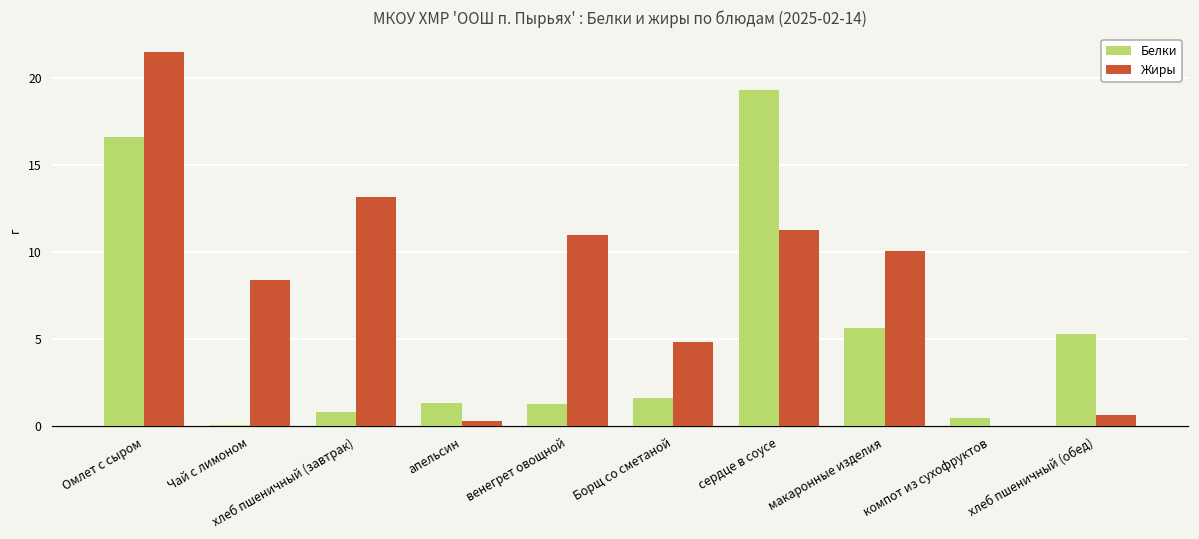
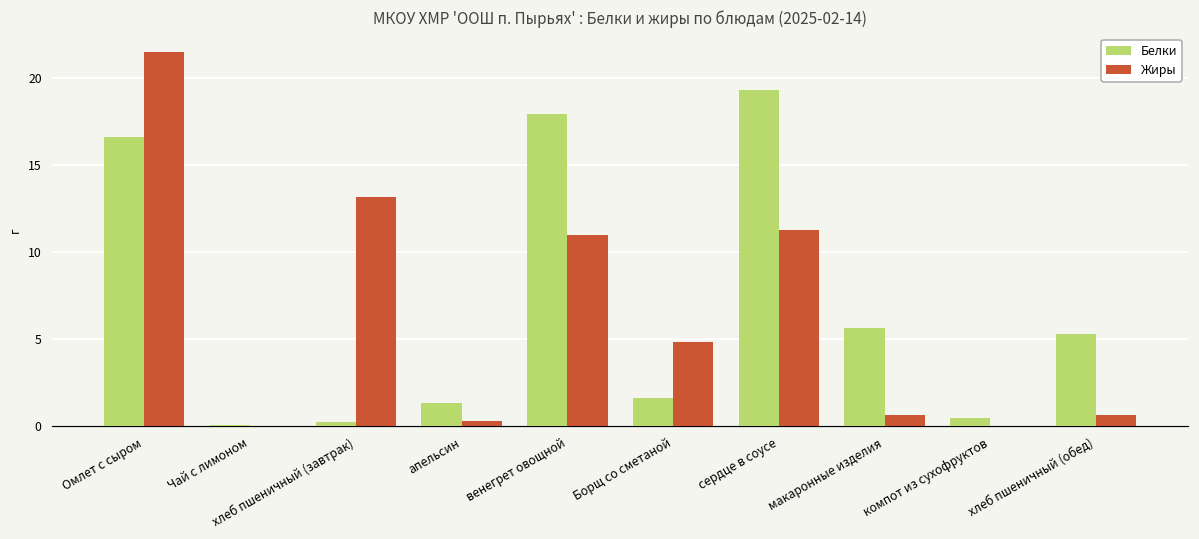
  {
    "Белки": {
      "Омлет с сыром": 16.6,
-     "хлеб пшеничный (завтрак)": 0.8,
+     "хлеб пшеничный (завтрак)": 0.2,
      "апельсин": 1.4,
-     "венегрет овощной": 1.3,
+     "венегрет овощной": 17.9,
      "Борщ со сметаной": 1.7,
      "сердце в соусе": 19.3,
      "макаронные изделия": 5.7,
      "компот из сухофруктов": 0.5,
      "хлеб пшеничный (обед)": 5.3
    },
    "Жиры": {
      "Омлет с сыром": 21.5,
-     "Чай с лимоном": 8.4,
+     "Чай с лимоном": 0.0,
      "хлеб пшеничный (завтрак)": 13.2,
      "апельсин": 0.3,
      "венегрет овощной": 11.0,
      "Борщ со сметаной": 4.9,
      "сердце в соусе": 11.3,
-     "макаронные изделия": 10.0,
+     "макаронные изделия": 0.7,
      "компот из сухофруктов": 0.0,
      "хлеб пшеничный (обед)": 0.6
    }
  }
